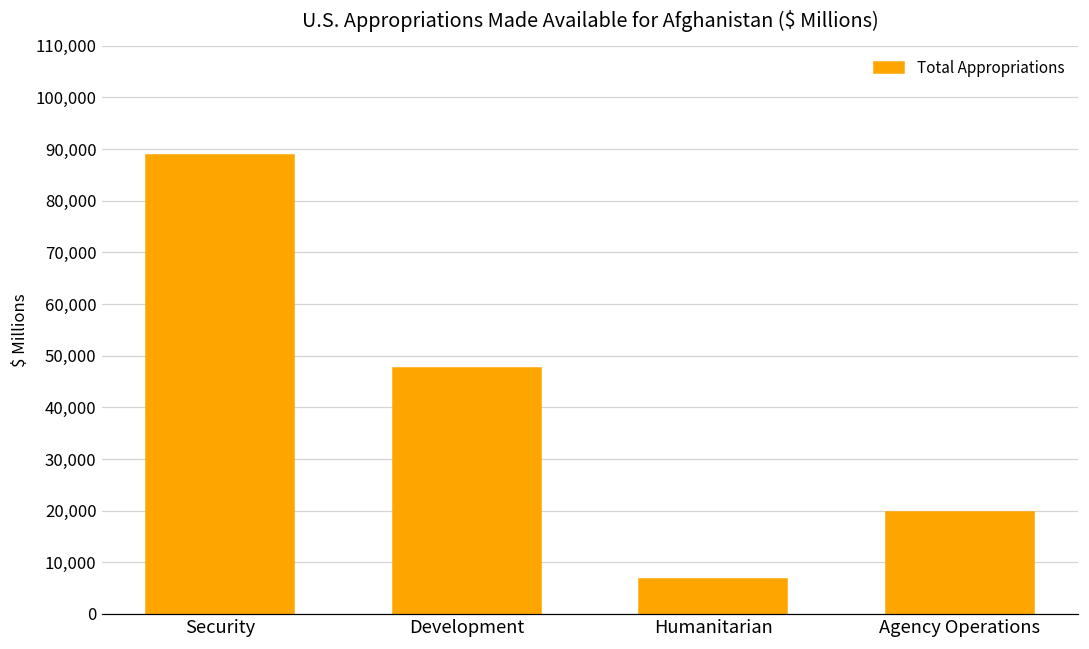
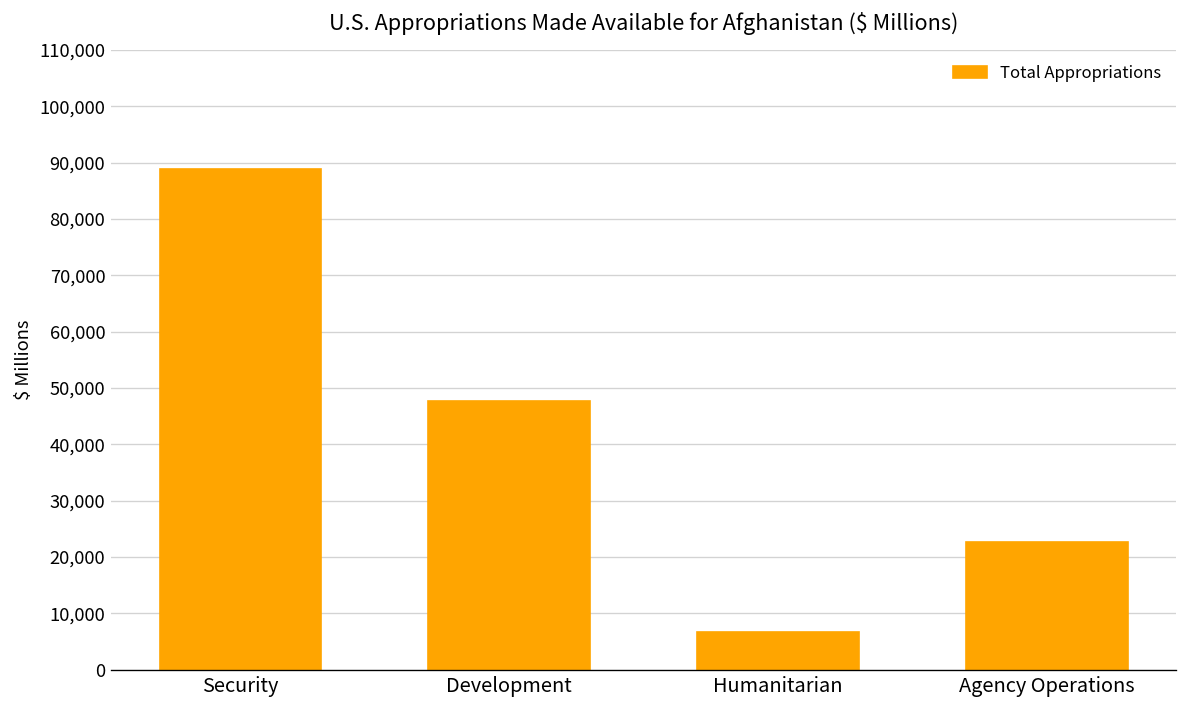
  {
    "Security": "89,000",
    "Development": "48,000",
    "Humanitarian": "7,000",
-   "Agency Operations": "20,000"
+   "Agency Operations": "23,000"
  }
